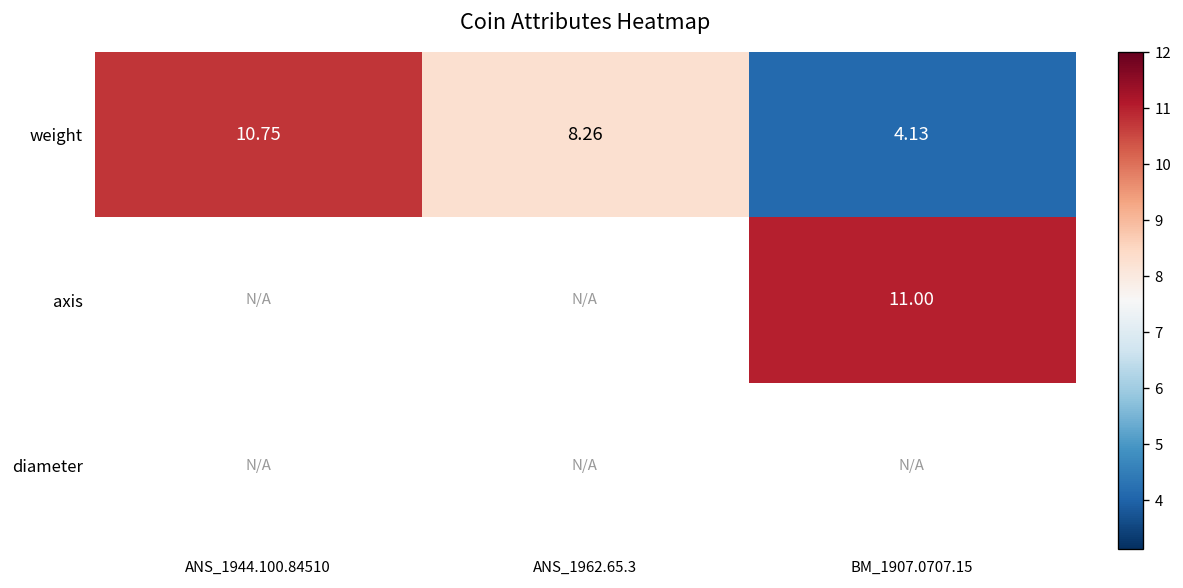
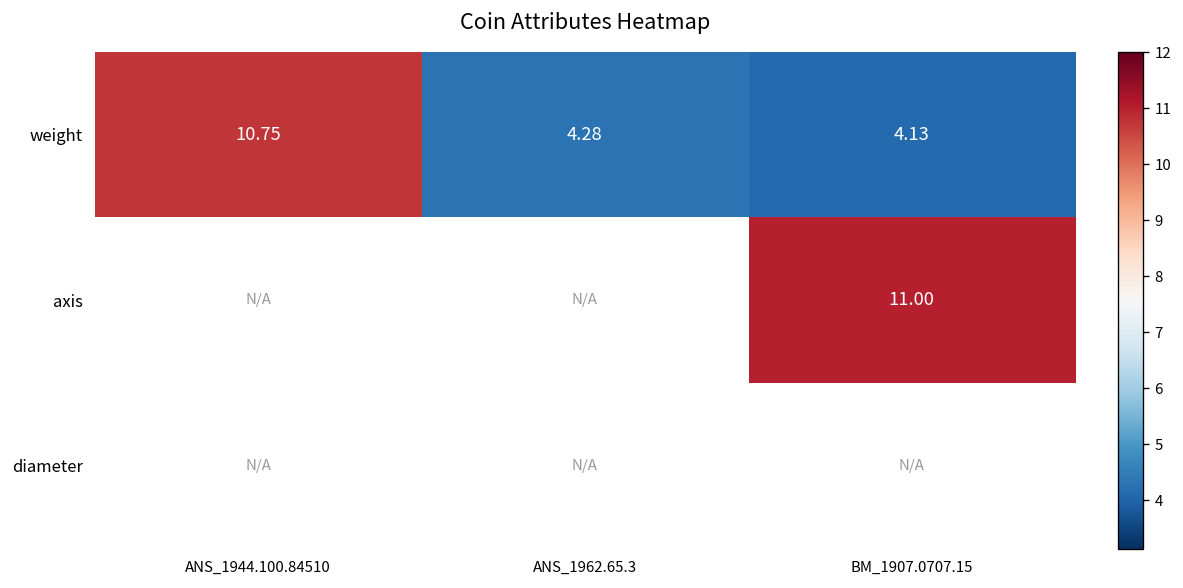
  {
    "weight": {
      "ANS_1944.100.84510": 10.75,
-     "ANS_1962.65.3": 8.26,
+     "ANS_1962.65.3": 4.28,
      "BM_1907.0707.15": 4.13
    },
    "axis": {
      "BM_1907.0707.15": 11.00
    }
  }
